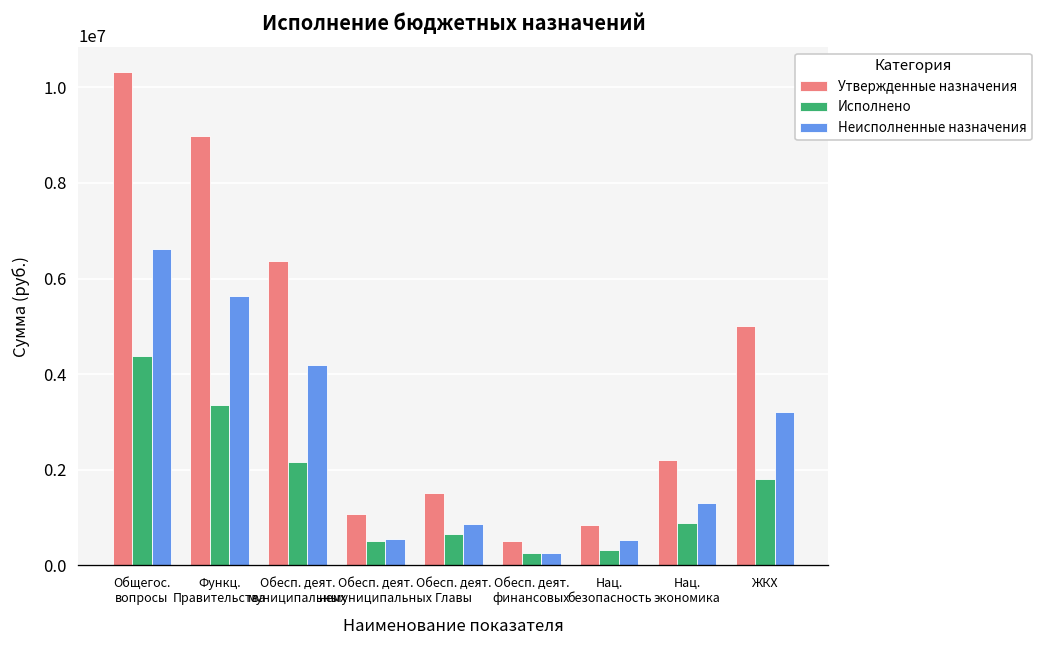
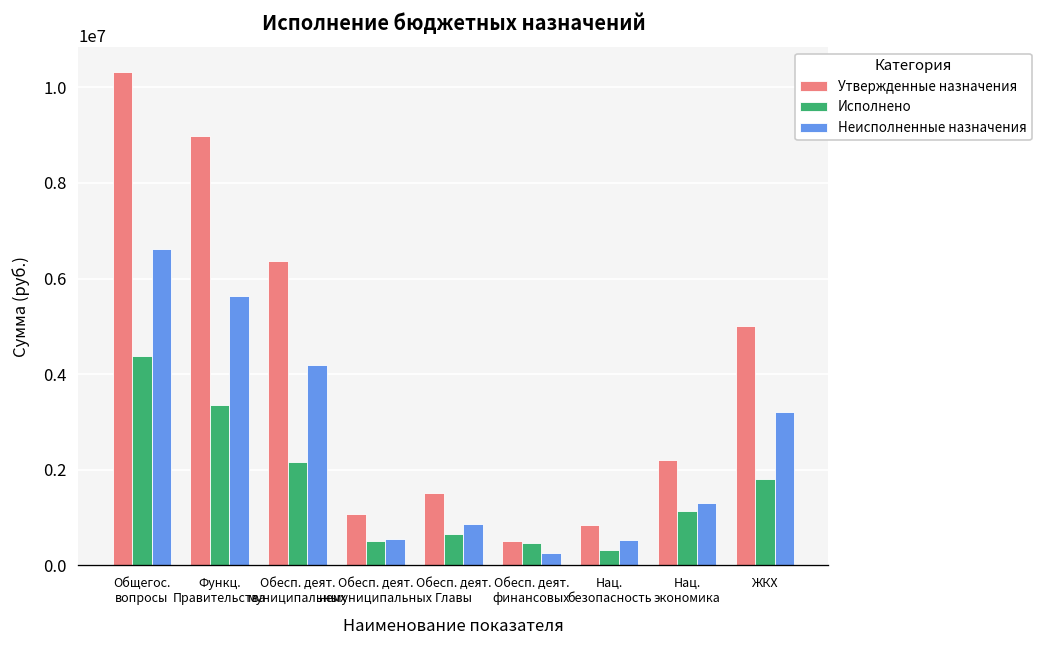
  {
    "Исполнено": {
      "Общегос. вопросы": 4400000,
-     "Обесп. деят. финансовых": 300000,
+     "Обесп. деят. финансовых": 500000,
      "Нац. безопасность": 300000,
-     "Нац. экономика": 900000,
+     "Нац. экономика": 1100000,
      "ЖКХ": 1800000
    }
  }
